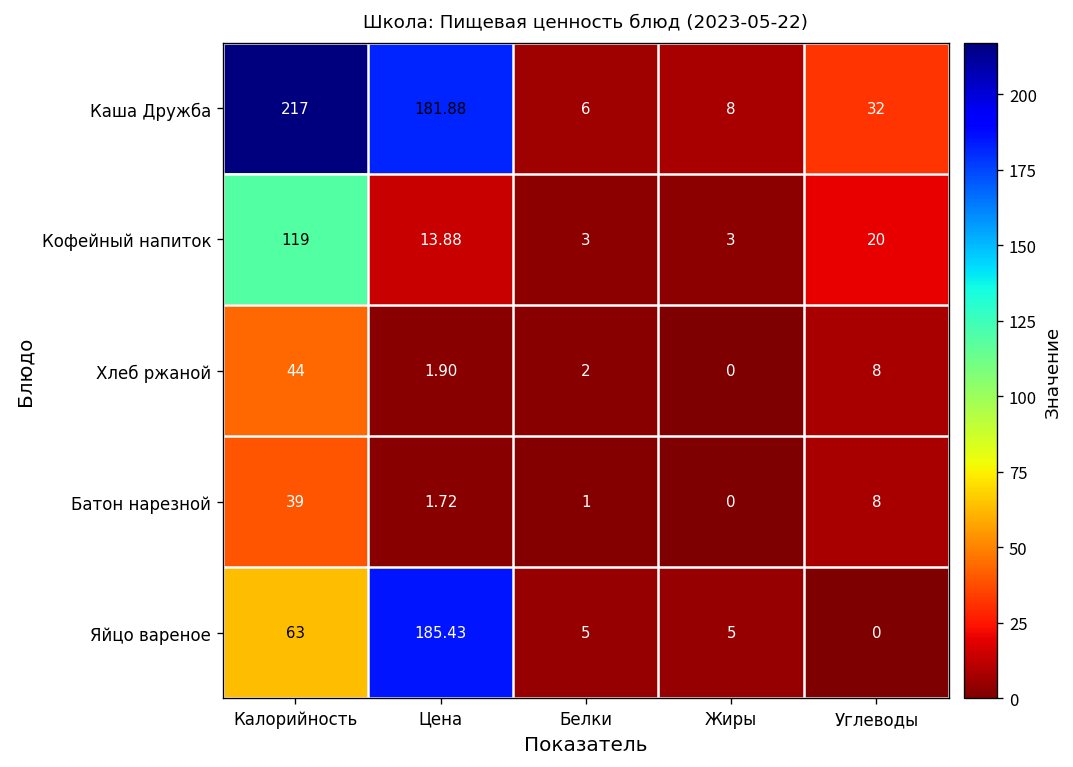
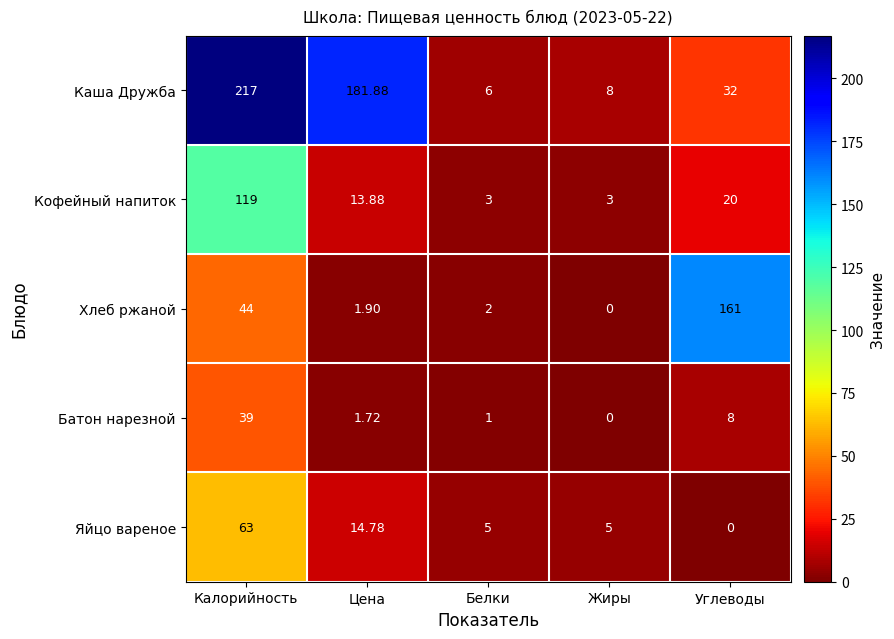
  {
    "Каша Дружба": {
      "Калорийность": 217,
      "Цена": 181.88,
      "Белки": 6,
      "Жиры": 8,
      "Углеводы": 32
    },
    "Кофейный напиток": {
      "Калорийность": 119,
      "Цена": 13.88,
      "Белки": 3,
      "Жиры": 3,
      "Углеводы": 20
    },
    "Хлеб ржаной": {
      "Калорийность": 44,
      "Цена": 1.90,
      "Белки": 2,
      "Жиры": 0,
-     "Углеводы": 8
+     "Углеводы": 161
    },
    "Батон нарезной": {
      "Калорийность": 39,
      "Цена": 1.72,
      "Белки": 1,
      "Жиры": 0,
      "Углеводы": 8
    },
    "Яйцо вареное": {
      "Калорийность": 63,
-     "Цена": 185.43,
+     "Цена": 14.78,
      "Белки": 5,
      "Жиры": 5,
      "Углеводы": 0
    }
  }
